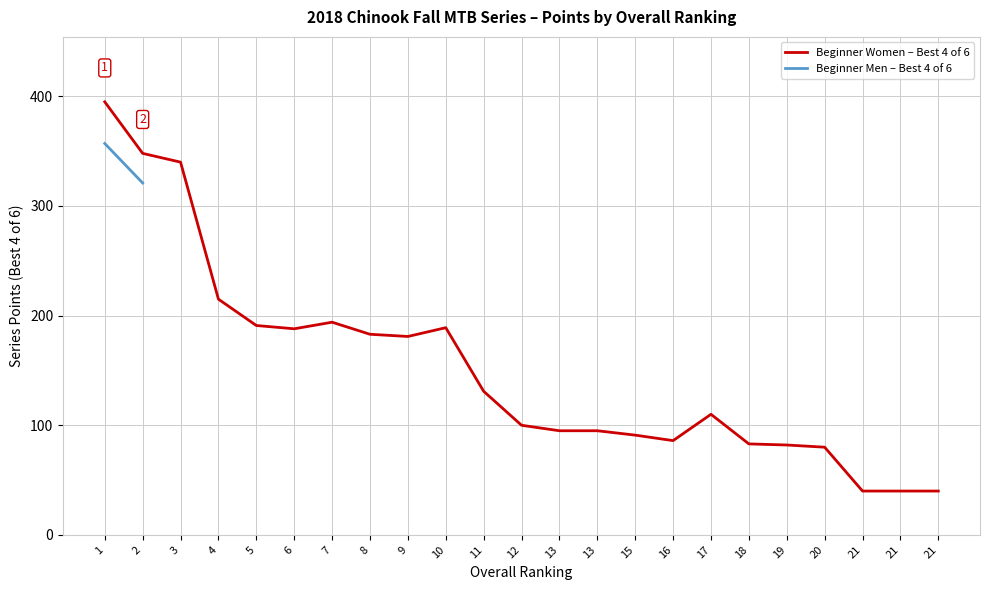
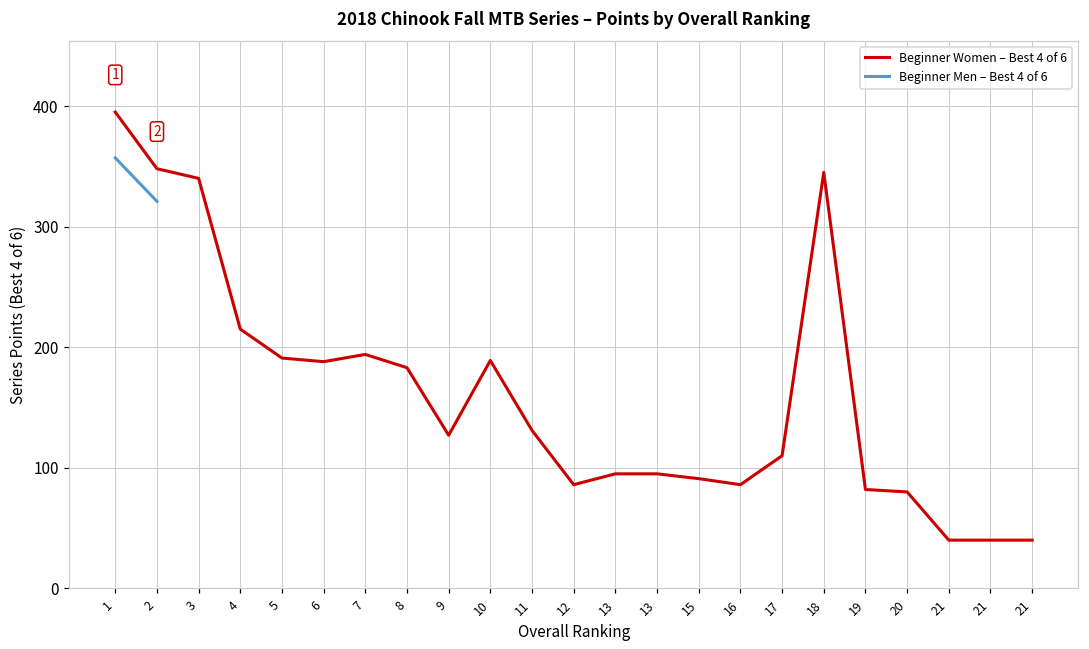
  {
    "Beginner Women – Best 4 of 6": {
      "1": 395,
      "2": 348,
      "3": 340,
      "4": 215,
      "5": 191,
      "6": 188,
      "7": 194,
      "8": 183,
-     "9": 181,
+     "9": 127,
      "10": 189,
      "11": 131,
-     "12": 100,
+     "12": 86,
      "15": 91,
      "16": 86,
      "17": 110,
-     "18": 83,
+     "18": 345,
      "19": 82,
      "20": 80
    },
    "Beginner Men – Best 4 of 6": {
      "1": 357,
      "2": 321
    }
  }
